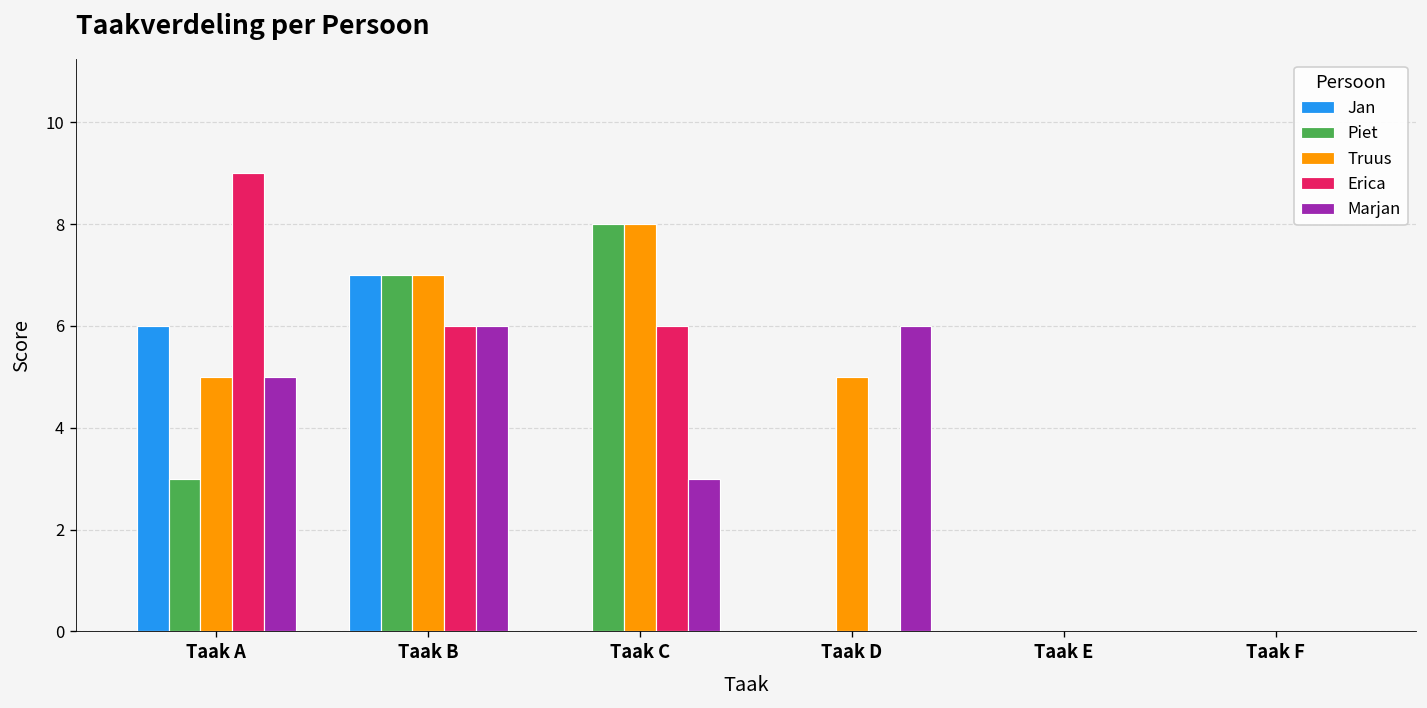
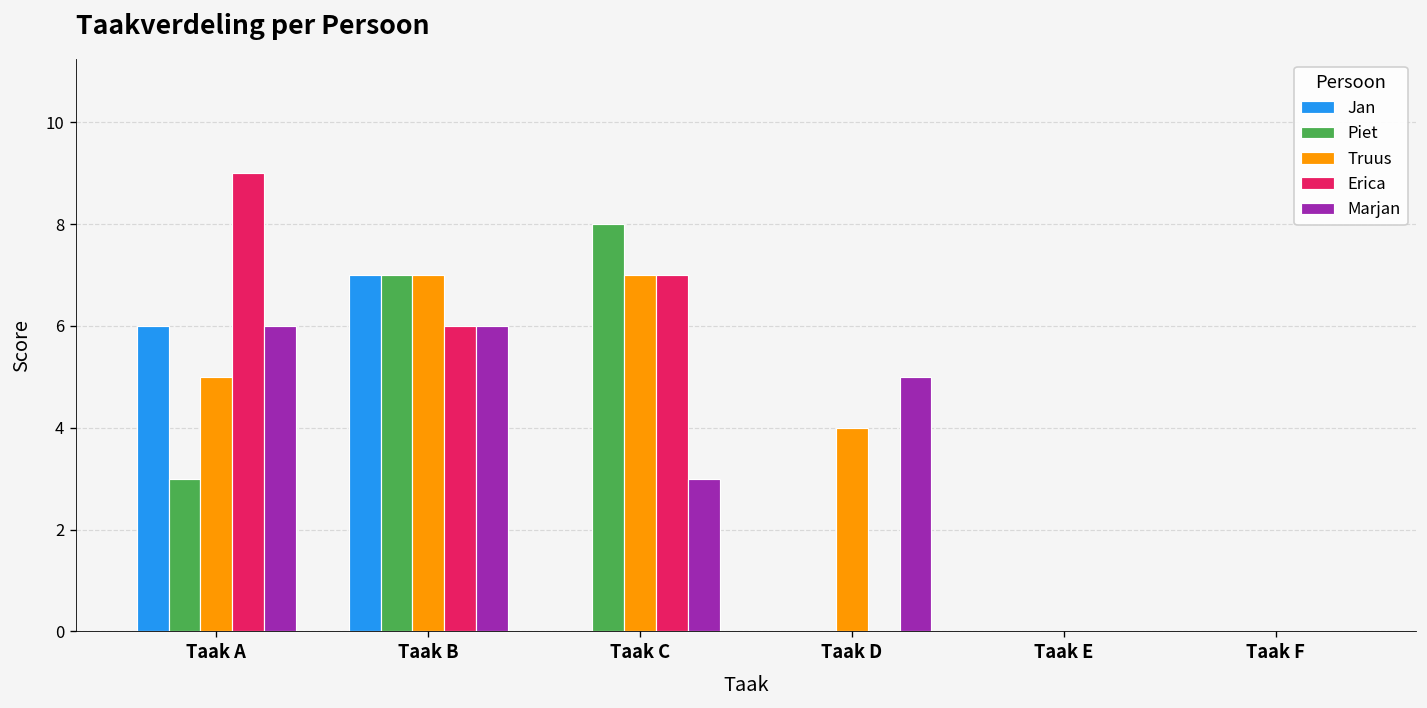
  {
    "Jan": {
      "Taak A": 6,
      "Taak B": 7,
      "Taak C": 0,
      "Taak D": 0,
      "Taak E": 0,
      "Taak F": 0
    },
    "Piet": {
      "Taak A": 3,
      "Taak B": 7,
      "Taak C": 8,
      "Taak D": 0,
      "Taak E": 0,
      "Taak F": 0
    },
    "Truus": {
      "Taak A": 5,
      "Taak B": 7,
-     "Taak C": 8,
-     "Taak D": 5,
+     "Taak C": 7,
+     "Taak D": 4,
      "Taak E": 0,
      "Taak F": 0
    },
    "Erica": {
      "Taak A": 9,
      "Taak B": 6,
-     "Taak C": 6,
+     "Taak C": 7,
      "Taak D": 0,
      "Taak E": 0,
      "Taak F": 0
    },
    "Marjan": {
-     "Taak A": 5,
+     "Taak A": 6,
      "Taak B": 6,
      "Taak C": 3,
-     "Taak D": 6,
+     "Taak D": 5,
      "Taak E": 0,
      "Taak F": 0
    }
  }
